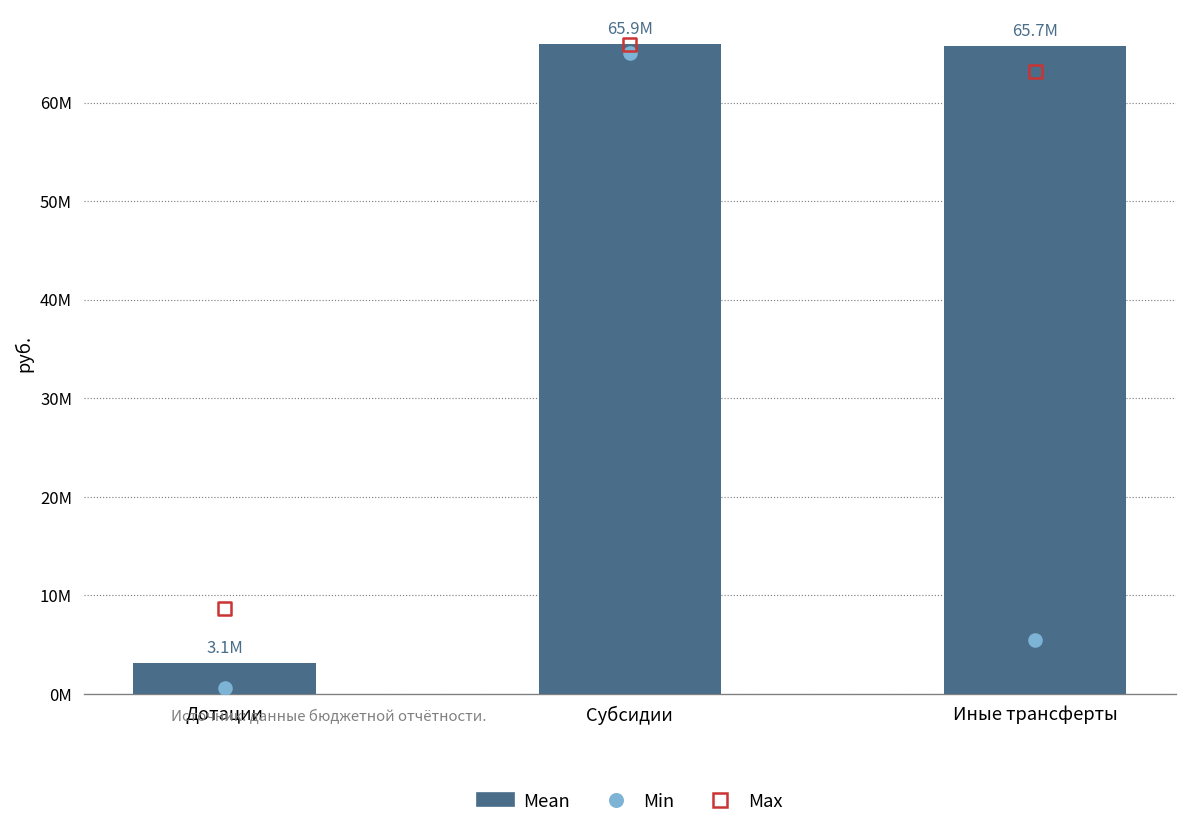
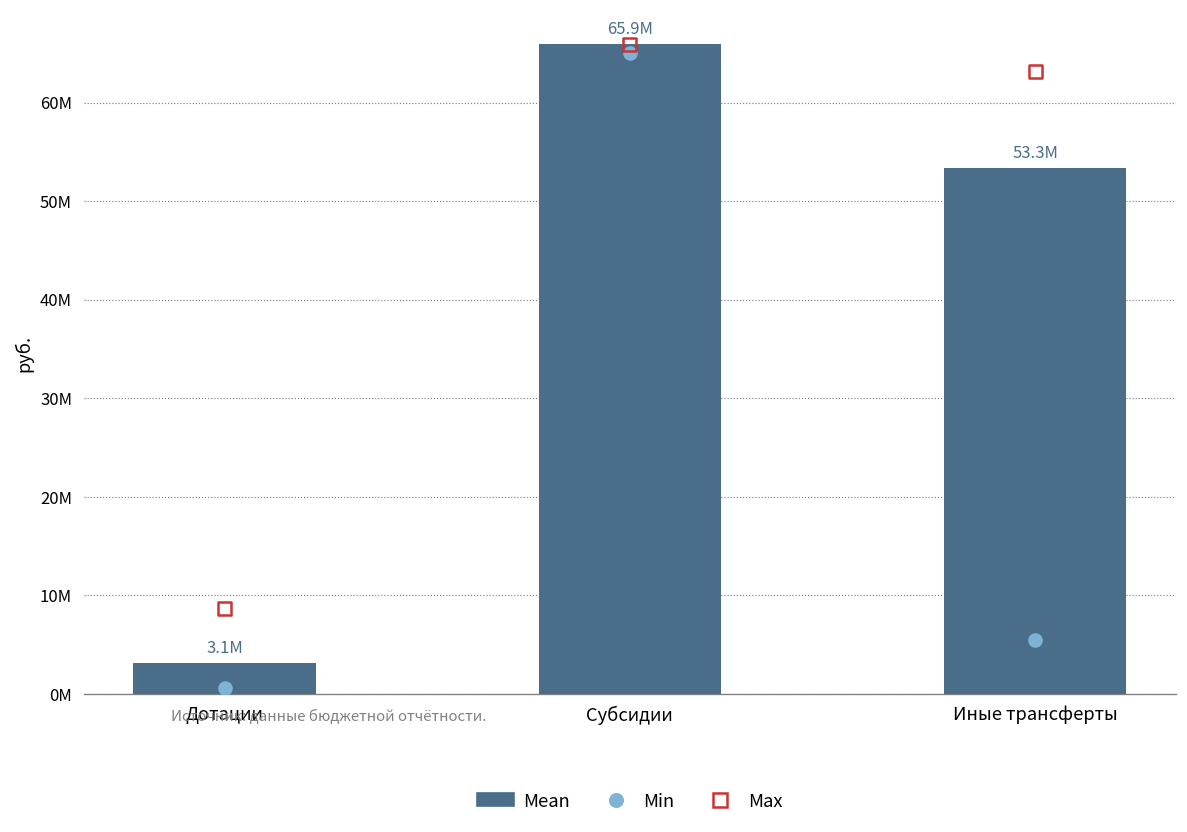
  {
    "Mean": {
      "Дотации": "3.1M",
      "Субсидии": "65.9M",
-     "Иные трансферты": "65.7M"
+     "Иные трансферты": "53.3M"
    }
  }
